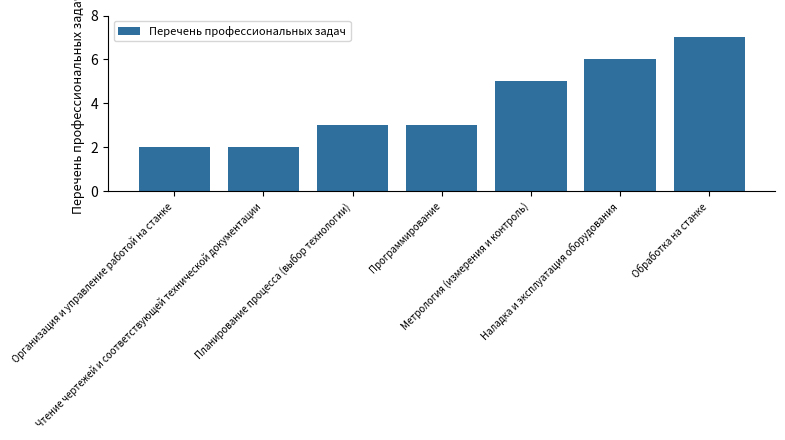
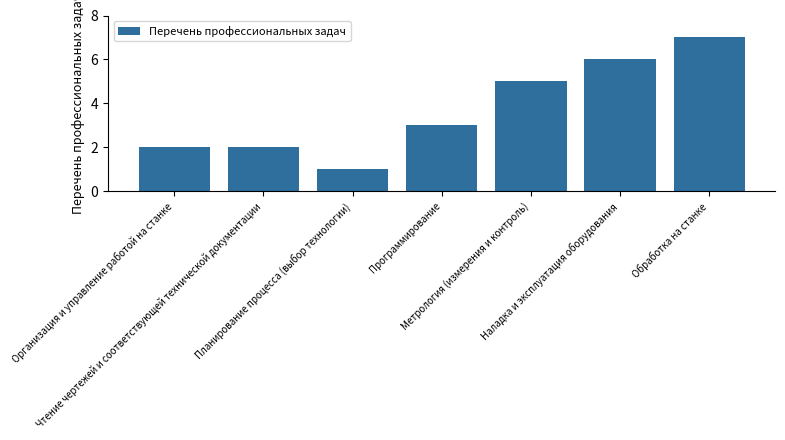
  {
    "Организация и управление работой на станке": 2,
    "Чтение чертежей и соответствующей технической документации": 2,
-   "Планирование процесса (выбор технологии)": 3,
+   "Планирование процесса (выбор технологии)": 1,
    "Программирование": 3,
    "Метрология (измерения и контроль)": 5,
    "Наладка и эксплуатация оборудования": 6,
    "Обработка на станке": 7
  }
